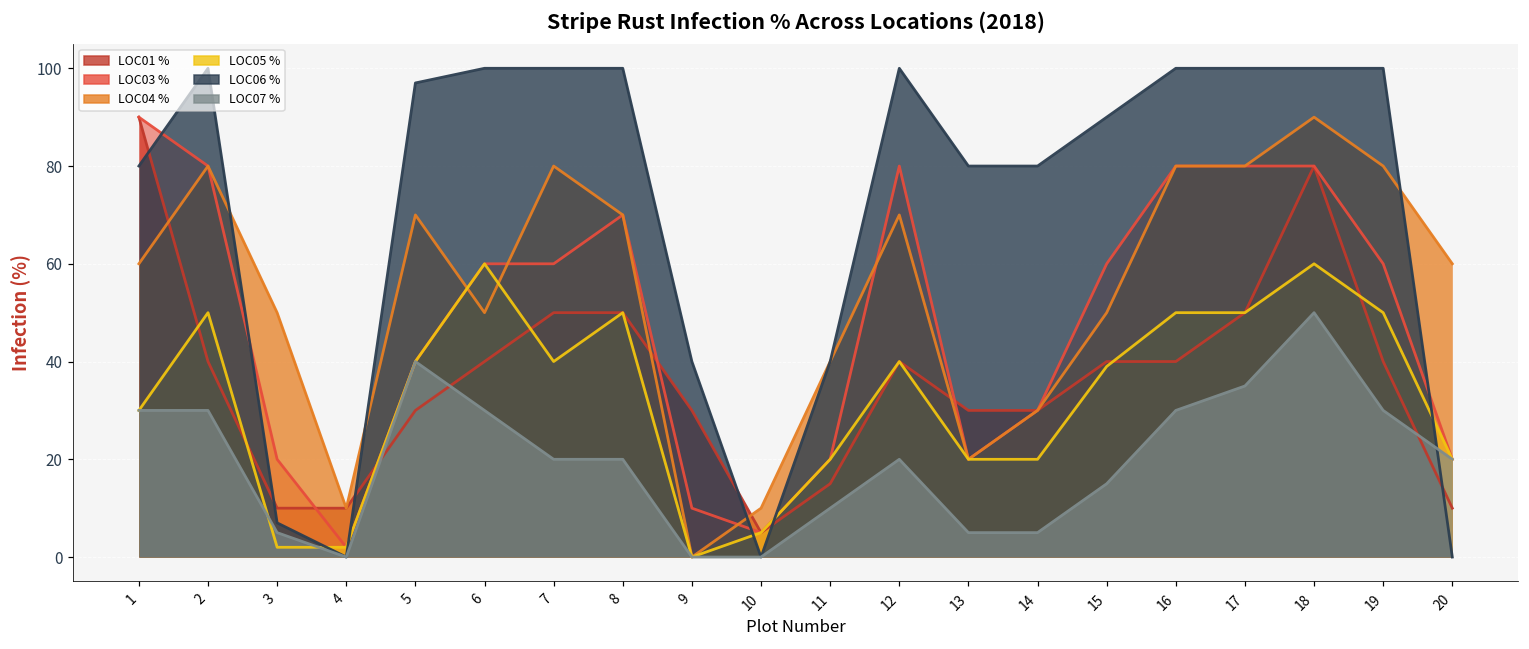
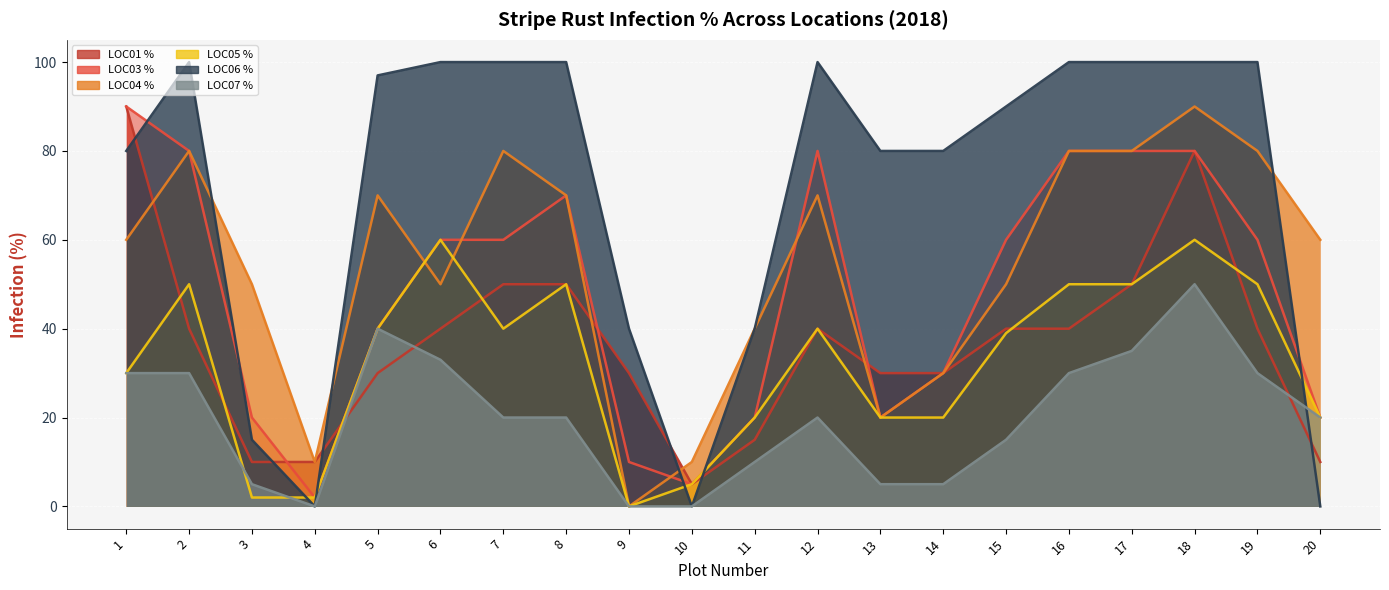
  {
    "LOC05 %": {
      "2": 50,
      "3": 2,
      "7": 40,
      "14": 20,
      "15": 39,
      "16": 50,
      "18": 60,
      "19": 50
    },
    "LOC06 %": {
      "1": 80,
-     "3": 7,
+     "3": 15,
      "5": 97,
      "6": 100,
      "7": 100,
      "8": 100,
      "9": 40,
      "12": 100,
      "13": 80,
      "14": 80,
      "15": 90,
      "16": 100,
      "17": 100,
      "18": 100,
      "19": 100,
      "20": 0
    },
    "LOC07 %": {
      "2": 30,
      "3": 5,
-     "6": 30,
+     "6": 33,
      "7": 20,
      "8": 20,
      "11": 10,
      "12": 20,
      "13": 5,
      "14": 5,
      "15": 15,
      "16": 30,
      "17": 35,
      "18": 50,
      "19": 30
    }
  }
